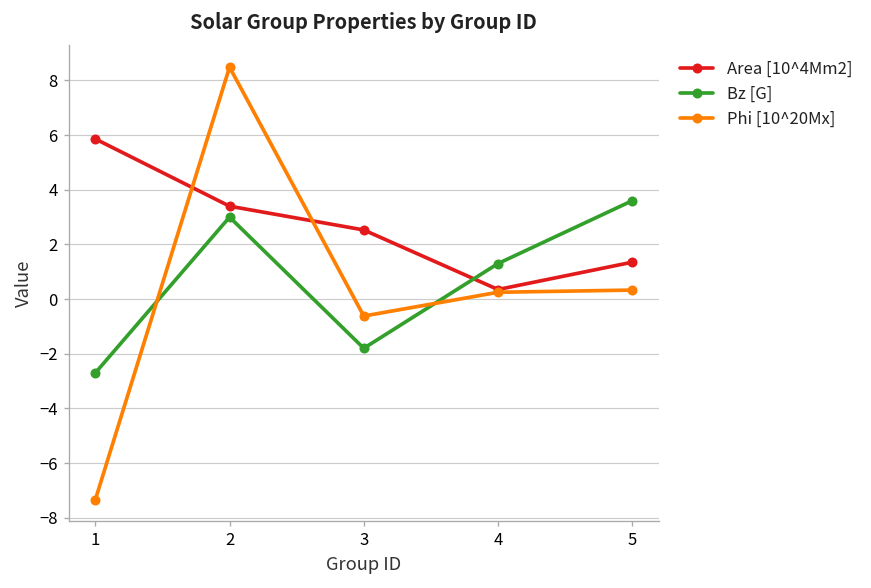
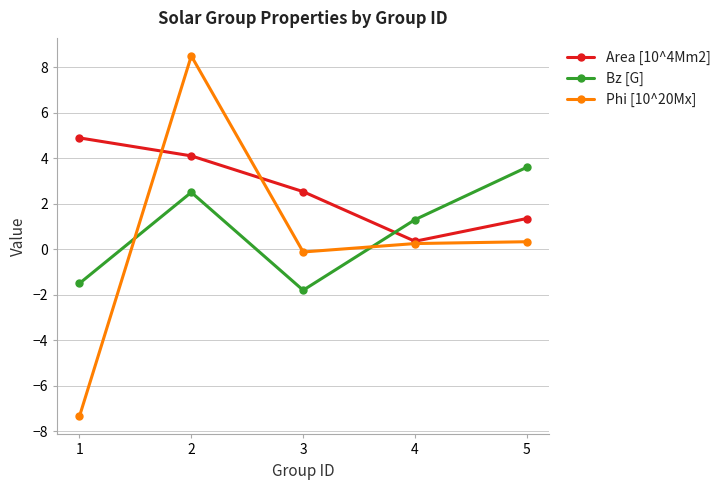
  {
    "Area [10^4Mm2]": {
-     "1": 5.9,
-     "2": 3.4,
+     "1": 4.9,
+     "2": 4.1,
      "3": 2.5,
      "5": 1.4
    },
    "Bz [G]": {
-     "1": -2.7,
-     "2": 3.0,
+     "1": -1.5,
+     "2": 2.5,
      "3": -1.8,
      "4": 1.3,
      "5": 3.6
    },
    "Phi [10^20Mx]": {
      "1": -7.3,
      "2": 8.5,
-     "3": -0.6,
+     "3": -0.1,
      "5": 0.3
    }
  }
